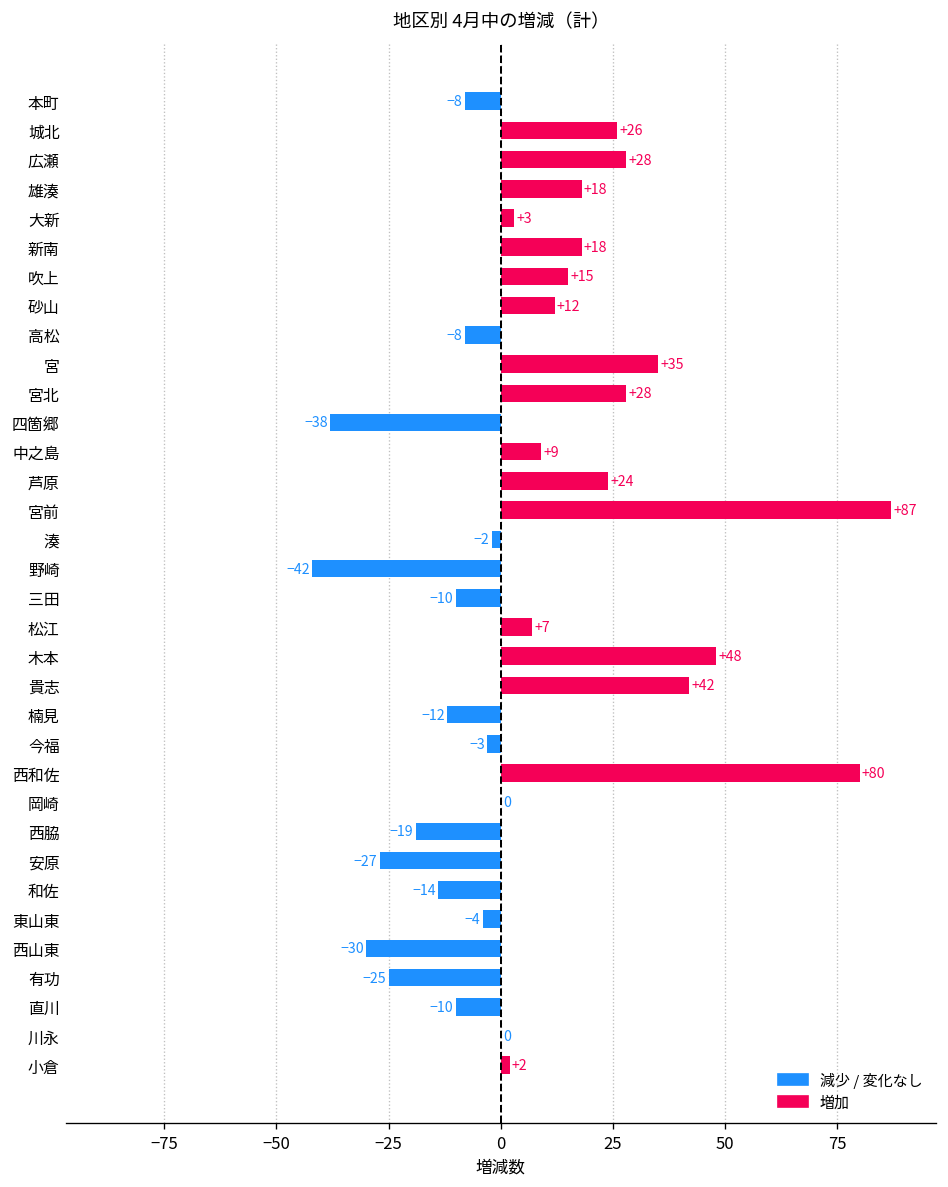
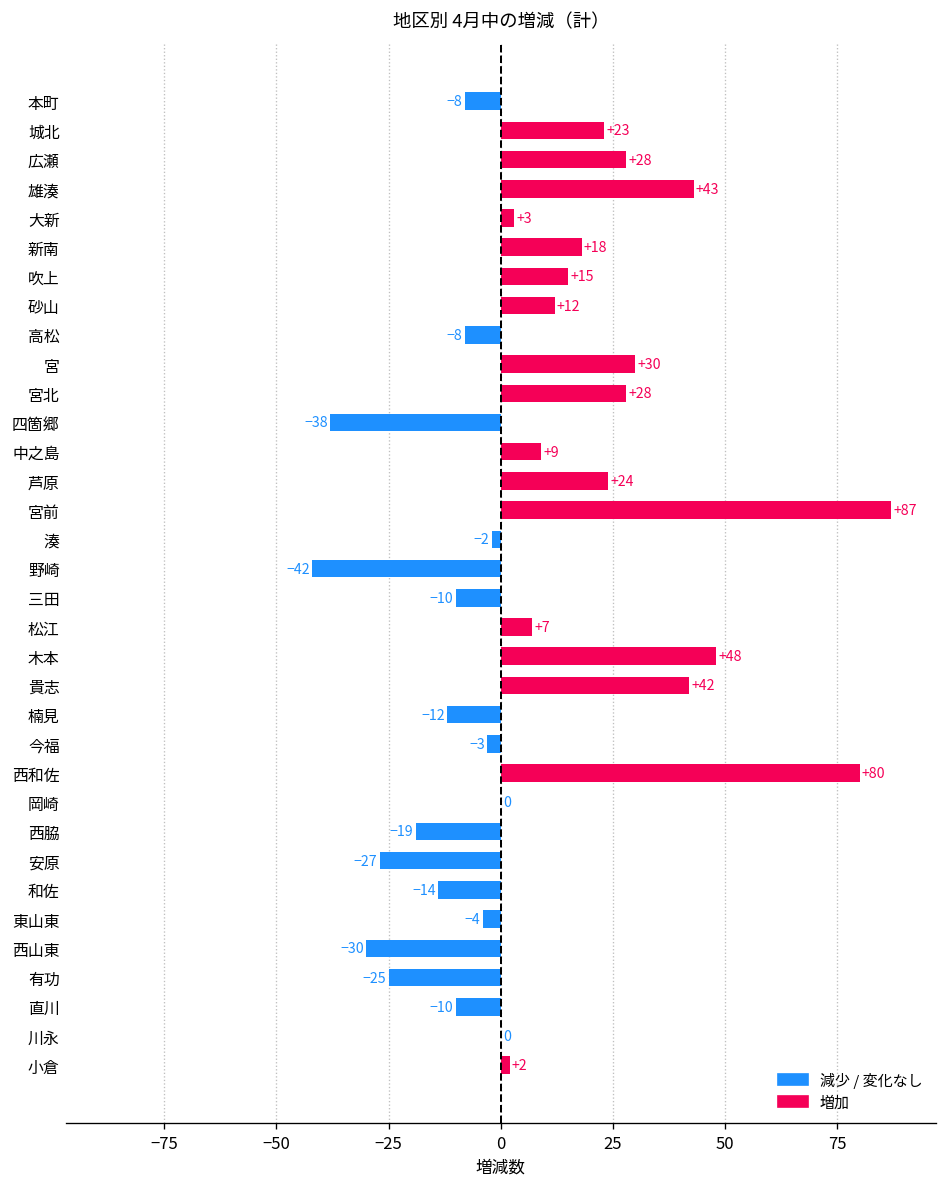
  {
    "本町": "-8",
-   "城北": "+26",
+   "城北": "+23",
    "広瀬": "+28",
-   "雄湊": "+18",
+   "雄湊": "+43",
    "大新": "+3",
    "新南": "+18",
    "吹上": "+15",
    "砂山": "+12",
    "高松": "-8",
-   "宮": "+35",
+   "宮": "+30",
    "宮北": "+28",
    "四箇郷": "-38",
    "中之島": "+9",
    "芦原": "+24",
    "宮前": "+87",
    "湊": "-2",
    "野崎": "-42",
    "三田": "-10",
    "松江": "+7",
    "木本": "+48",
    "貴志": "+42",
    "楠見": "-12",
    "今福": "-3",
    "西和佐": "+80",
    "岡崎": "0",
    "西脇": "-19",
    "安原": "-27",
    "和佐": "-14",
    "東山東": "-4",
    "西山東": "-30",
    "有功": "-25",
    "直川": "-10",
    "川永": "0",
    "小倉": "+2"
  }
